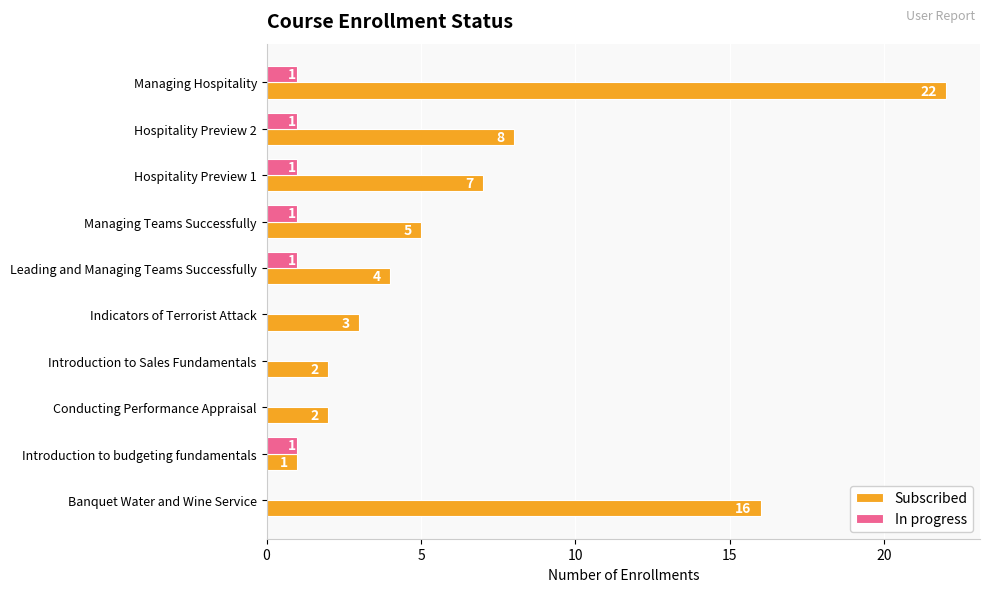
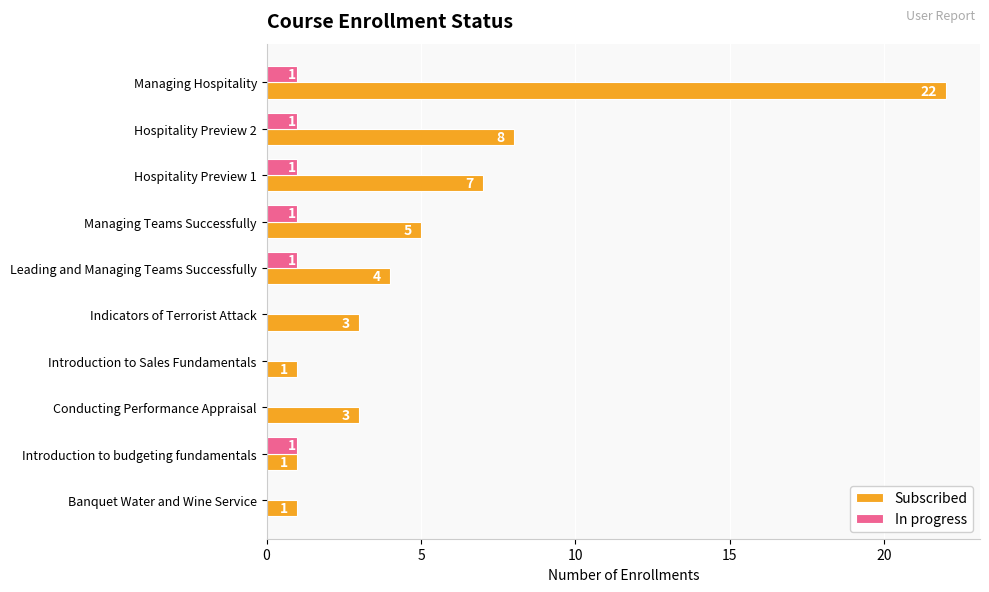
  {
    "Subscribed": {
      "Managing Hospitality": 22,
      "Hospitality Preview 2": 8,
      "Hospitality Preview 1": 7,
      "Managing Teams Successfully": 5,
      "Leading and Managing Teams Successfully": 4,
      "Indicators of Terrorist Attack": 3,
-     "Introduction to Sales Fundamentals": 2,
-     "Conducting Performance Appraisal": 2,
+     "Introduction to Sales Fundamentals": 1,
+     "Conducting Performance Appraisal": 3,
      "Introduction to budgeting fundamentals": 1,
-     "Banquet Water and Wine Service": 16
+     "Banquet Water and Wine Service": 1
    },
    "In progress": {
      "Managing Hospitality": 1,
      "Hospitality Preview 2": 1,
      "Hospitality Preview 1": 1,
      "Managing Teams Successfully": 1,
      "Leading and Managing Teams Successfully": 1,
      "Introduction to budgeting fundamentals": 1
    }
  }
